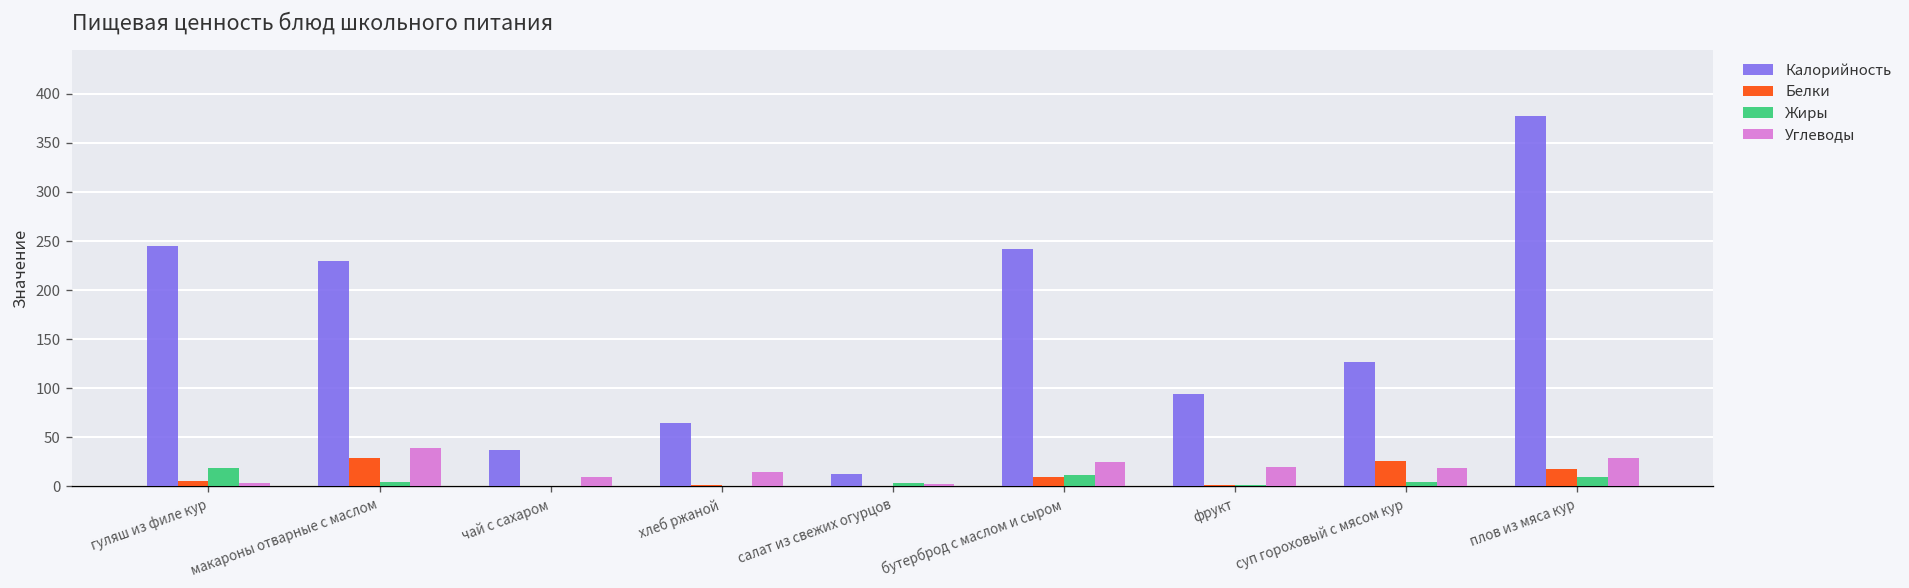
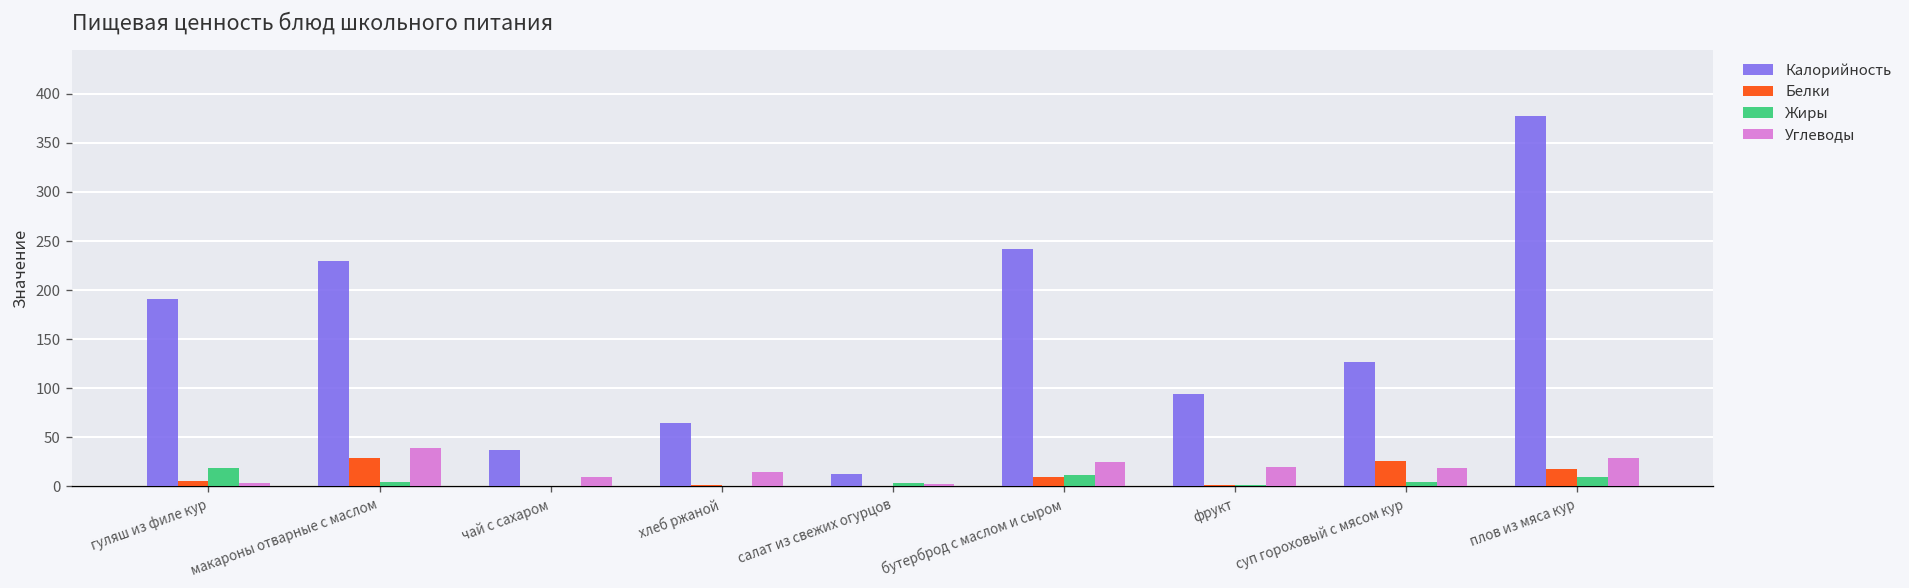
  {
    "Калорийность": {
-     "гуляш из филе кур": 250,
+     "гуляш из филе кур": 190,
      "макароны отварные с маслом": 230,
      "чай с сахаром": 40,
      "хлеб ржаной": 60,
      "салат из свежих огурцов": 10,
      "бутерброд с маслом и сыром": 240,
      "фрукт": 90,
      "суп гороховый с мясом кур": 130,
      "плов из мяса кур": 380
    },
    "Белки": {
      "гуляш из филе кур": 10,
      "макароны отварные с маслом": 30,
      "бутерброд с маслом и сыром": 10,
      "суп гороховый с мясом кур": 30,
      "плов из мяса кур": 20
    },
    "Жиры": {
      "гуляш из филе кур": 20,
      "макароны отварные с маслом": 0,
      "чай с сахаром": 0,
      "салат из свежих огурцов": 0,
      "бутерброд с маслом и сыром": 10,
      "суп гороховый с мясом кур": 0,
      "плов из мяса кур": 10
    },
    "Углеводы": {
      "гуляш из филе кур": 0,
      "макароны отварные с маслом": 40,
      "чай с сахаром": 10,
      "хлеб ржаной": 10,
      "бутерброд с маслом и сыром": 20,
      "фрукт": 20,
      "суп гороховый с мясом кур": 20,
      "плов из мяса кур": 30
    }
  }
